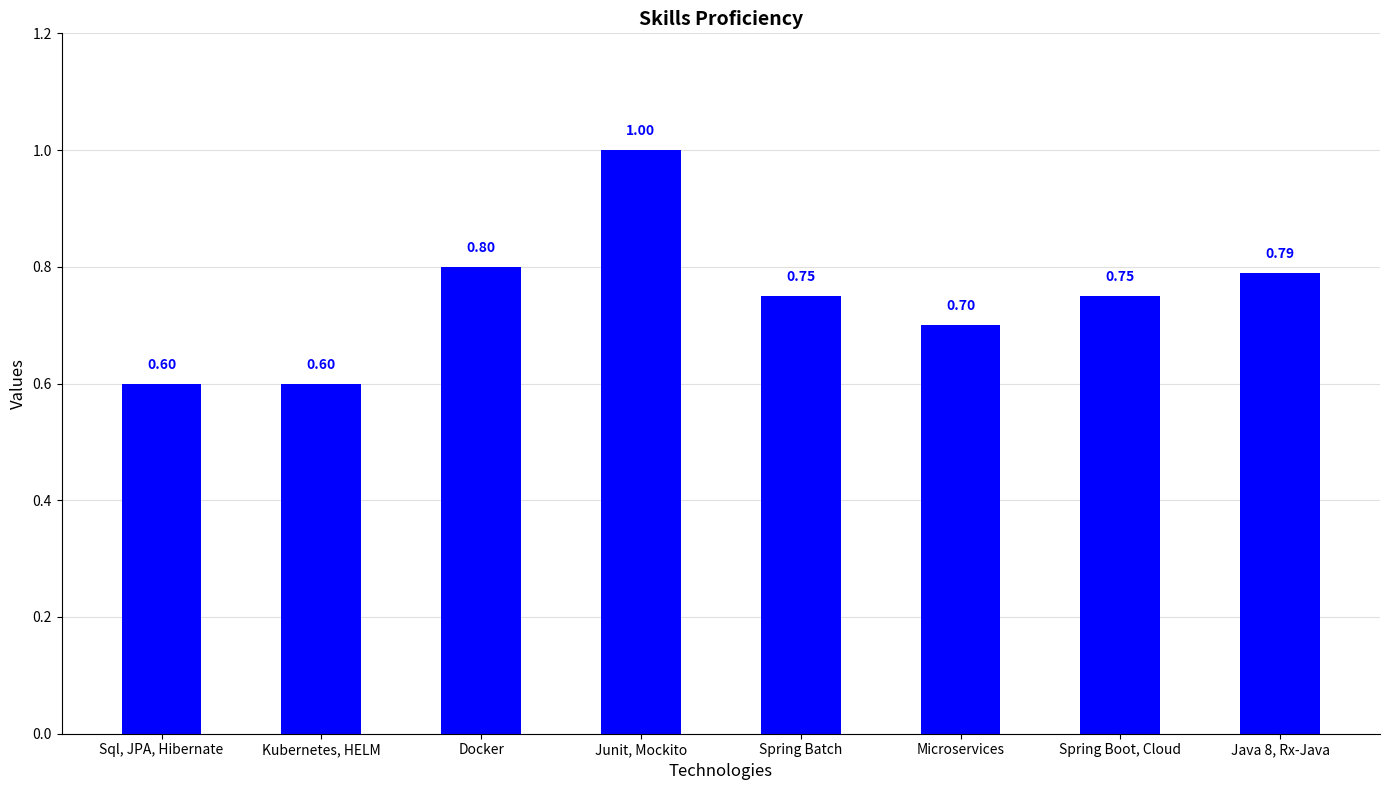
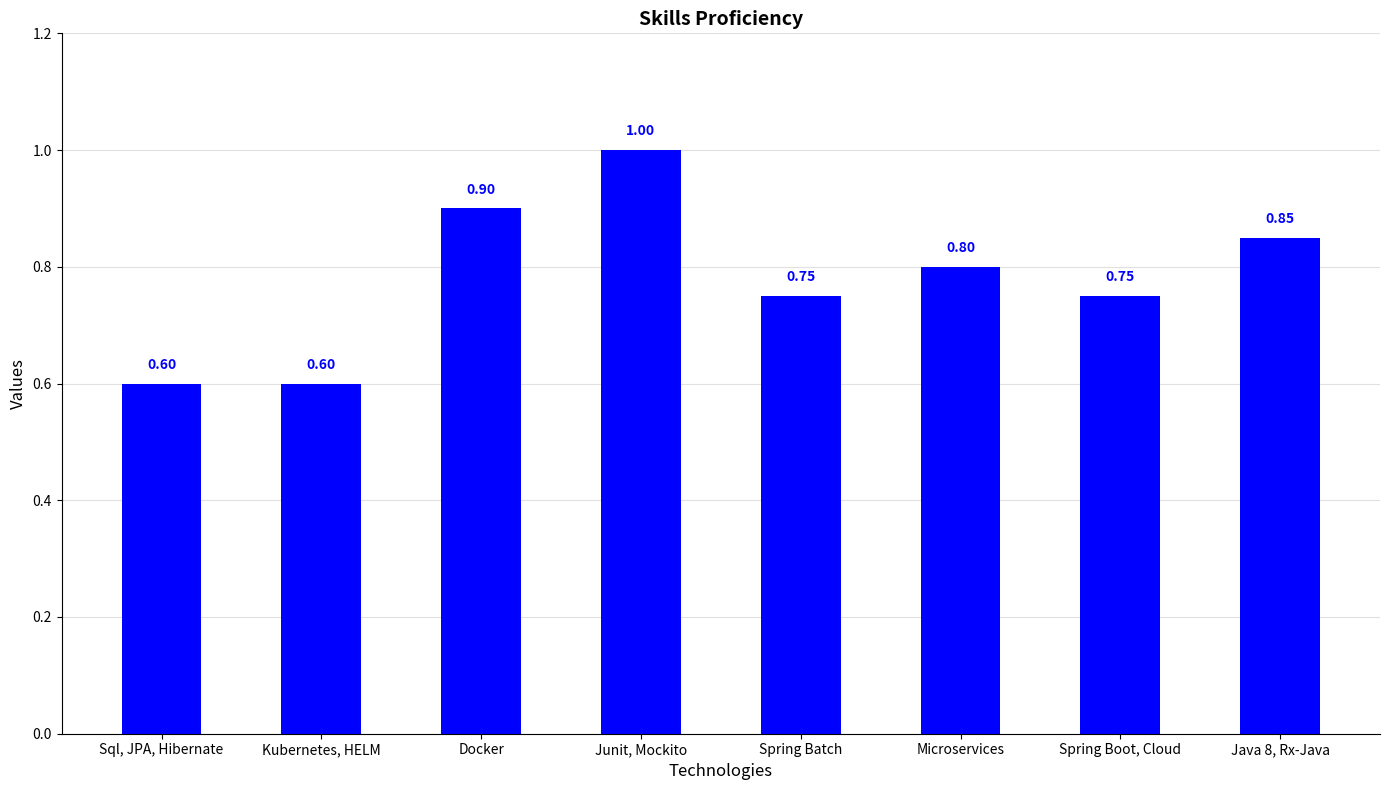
  {
    "Sql, JPA, Hibernate": 0.60,
    "Kubernetes, HELM": 0.60,
-   "Docker": 0.80,
+   "Docker": 0.90,
    "Junit, Mockito": 1.00,
    "Spring Batch": 0.75,
-   "Microservices": 0.70,
+   "Microservices": 0.80,
    "Spring Boot, Cloud": 0.75,
-   "Java 8, Rx-Java": 0.79
+   "Java 8, Rx-Java": 0.85
  }
